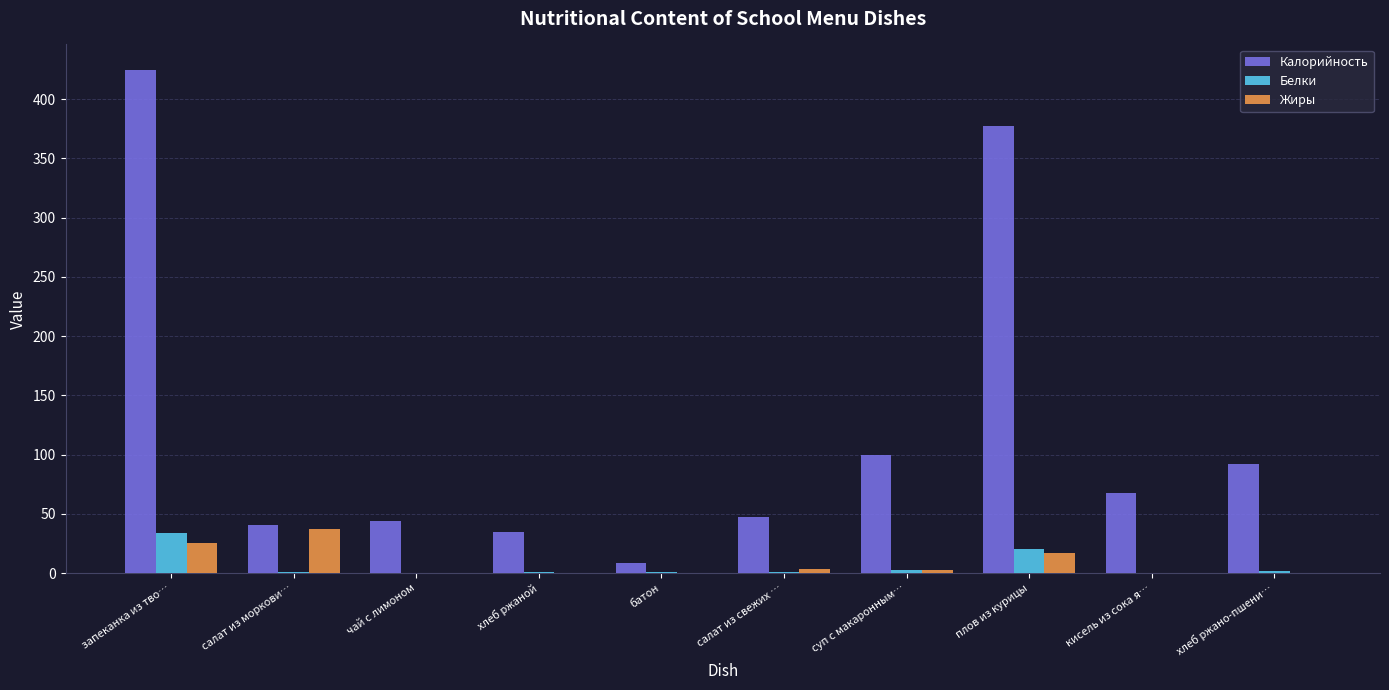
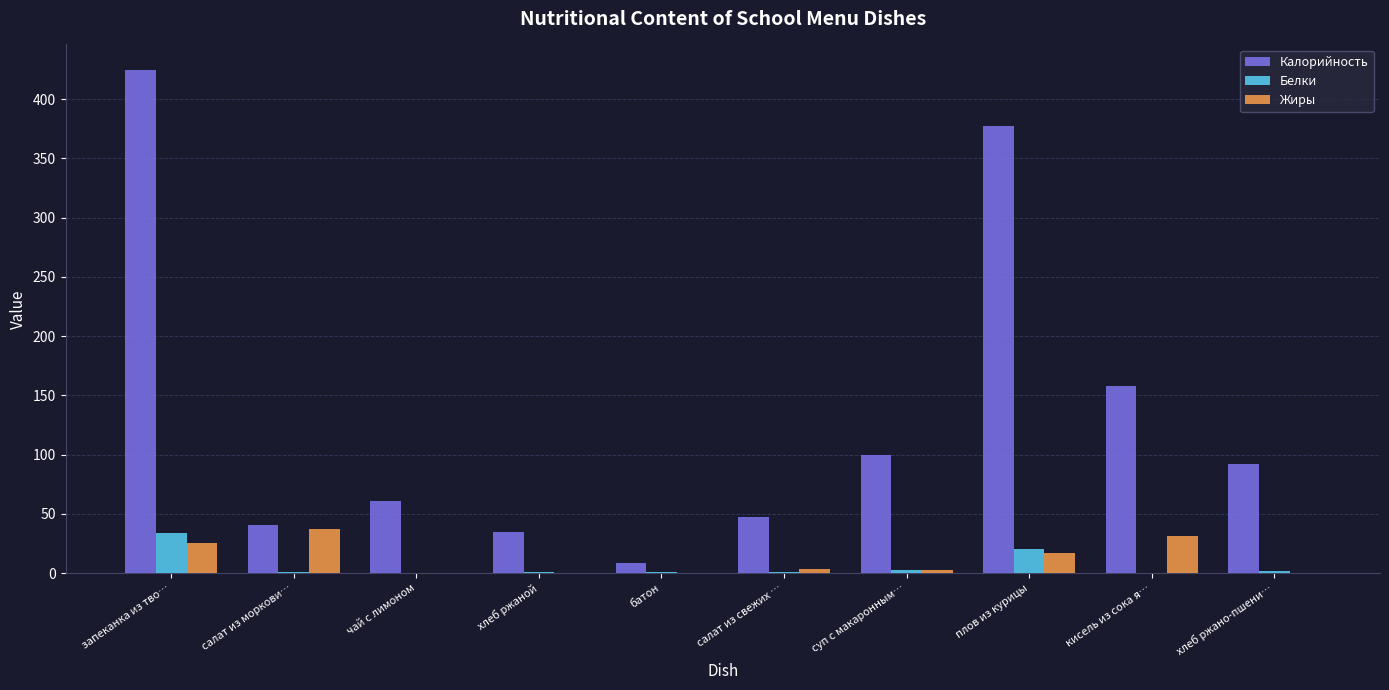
  {
    "Калорийность": {
      "запеканка из тво…": 425,
      "салат из моркови…": 41,
-     "чай с лимоном": 44,
+     "чай с лимоном": 61,
      "хлеб ржаной": 35,
      "батон": 9,
      "салат из свежих …": 47,
      "суп с макаронным…": 100,
      "плов из курицы": 377,
-     "кисель из сока я…": 67,
+     "кисель из сока я…": 158,
      "хлеб ржано-пшени…": 92
    },
    "Белки": {
      "запеканка из тво…": 34,
      "суп с макаронным…": 3,
      "плов из курицы": 20,
      "хлеб ржано-пшени…": 2
    },
    "Жиры": {
      "запеканка из тво…": 25,
      "салат из моркови…": 38,
      "чай с лимоном": 0,
      "хлеб ржаной": 0,
      "салат из свежих …": 4,
      "суп с макаронным…": 3,
      "плов из курицы": 17,
-     "кисель из сока я…": 0
+     "кисель из сока я…": 32
    }
  }
